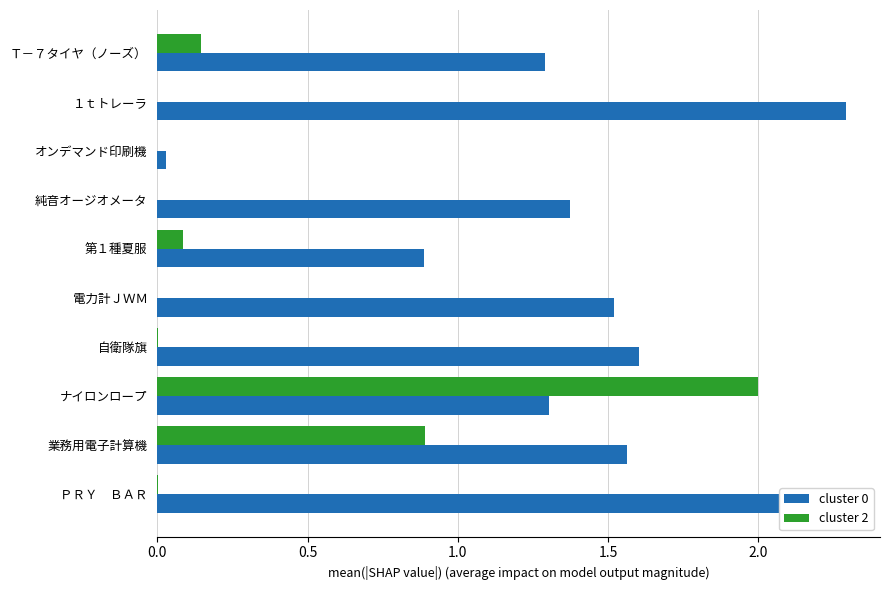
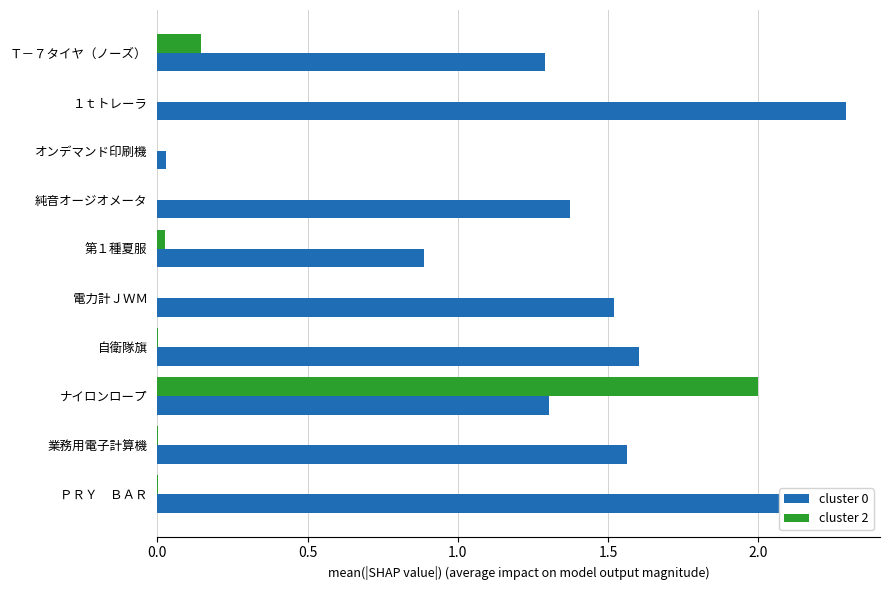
  {
    "cluster 0": {
      "Ｔ－７タイヤ（ノーズ）": 1.29,
      "１ｔトレーラ": 2.29,
      "オンデマンド印刷機": 0.03,
      "純音オージオメータ": 1.37,
      "第１種夏服": 0.89,
      "電力計ＪＷＭ": 1.52,
      "自衛隊旗": 1.60,
      "ナイロンロープ": 1.30,
      "業務用電子計算機": 1.56
    },
    "cluster 2": {
      "Ｔ－７タイヤ（ノーズ）": 0.15,
-     "第１種夏服": 0.09,
+     "第１種夏服": 0.03,
      "ナイロンロープ": 2.00,
-     "業務用電子計算機": 0.89
+     "業務用電子計算機": 0.00
    }
  }
